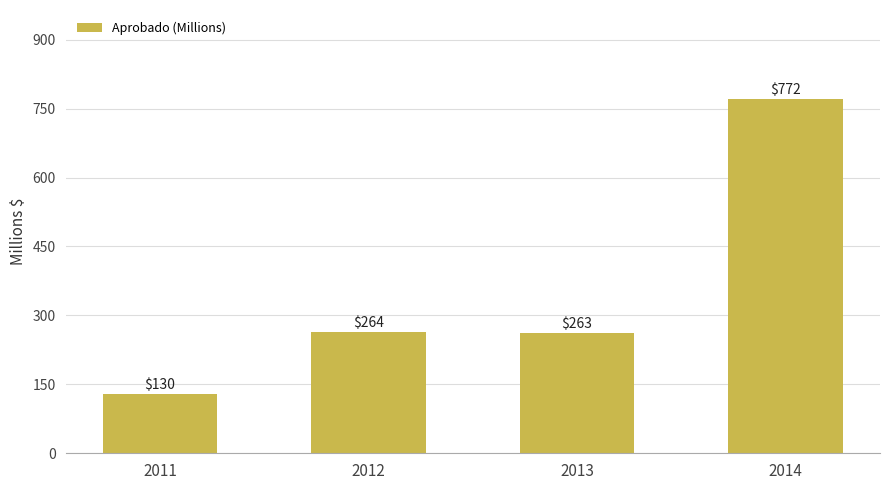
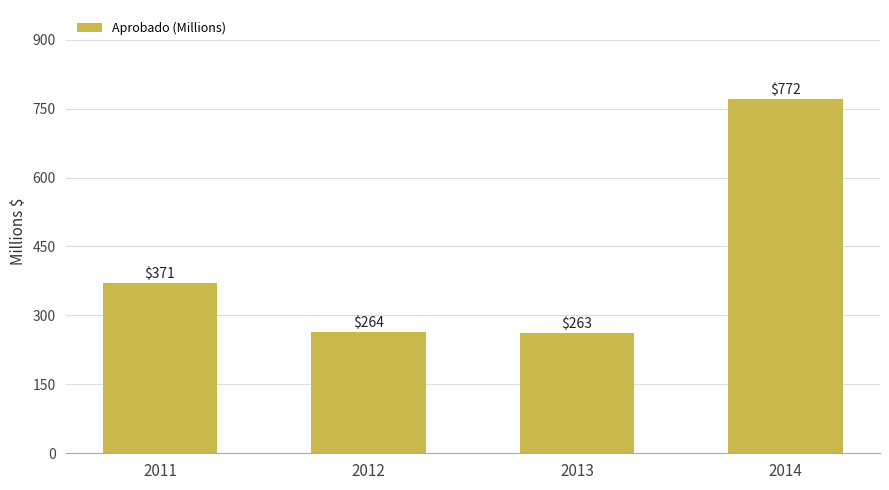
  {
-   "2011": "$130",
+   "2011": "$371",
    "2012": "$264",
    "2013": "$263",
    "2014": "$772"
  }
